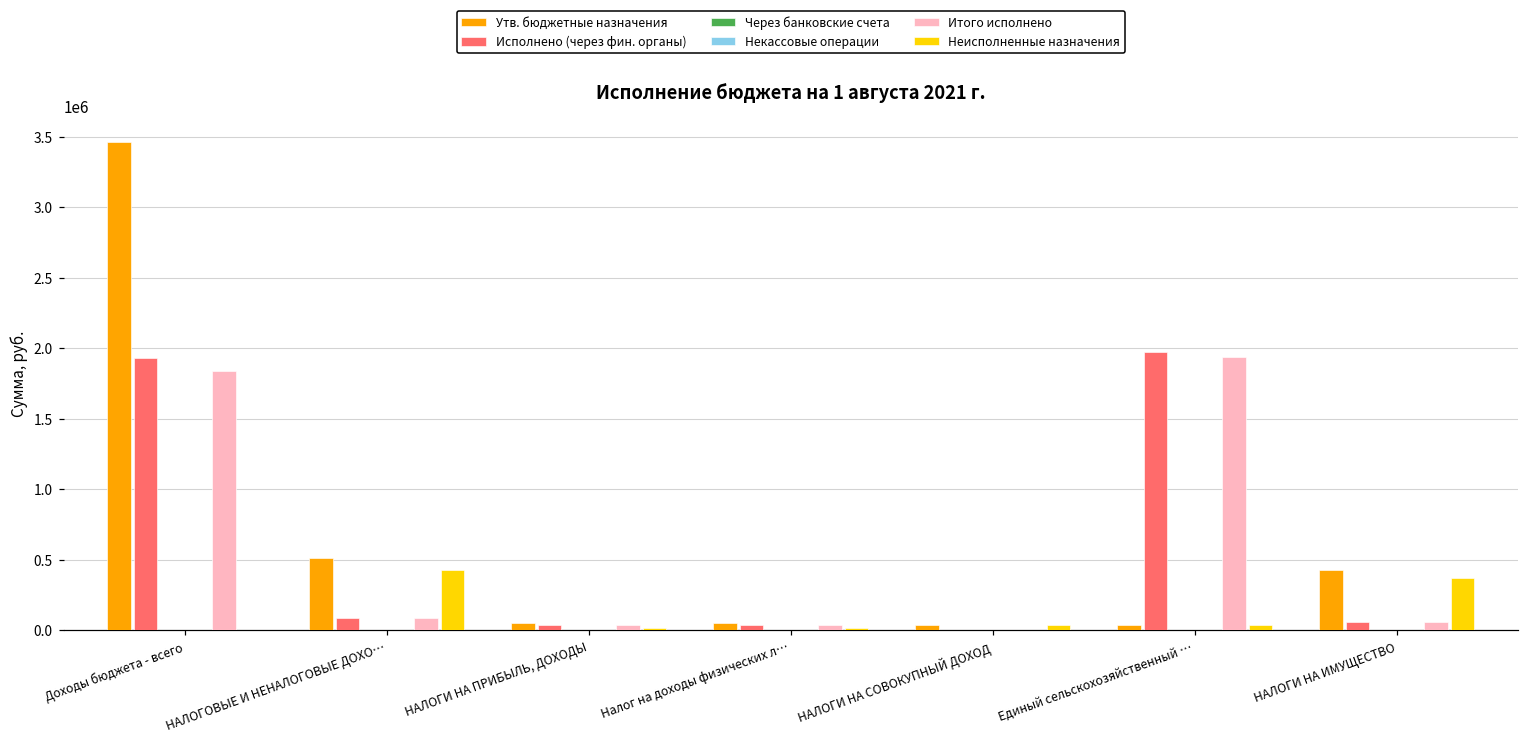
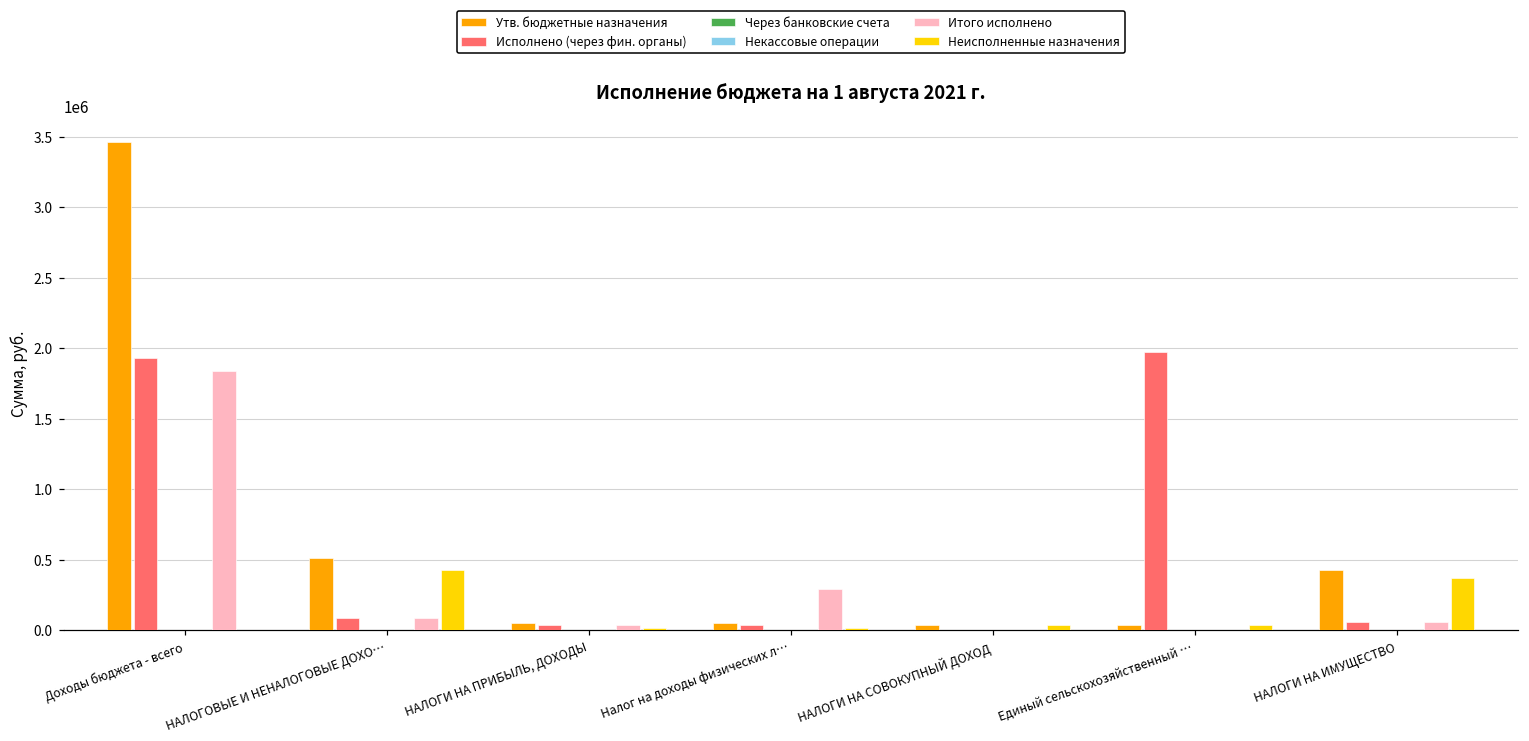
  {
    "Исполнено (через фин. органы)": {
      "Доходы бюджета - всего": 1930000,
      "НАЛОГОВЫЕ И НЕНАЛОГОВЫЕ ДОХО…": 90000,
      "НАЛОГИ НА ПРИБЫЛЬ, ДОХОДЫ": 30000,
      "Налог на доходы физических л…": 30000,
      "Единый сельскохозяйственный …": 1970000,
      "НАЛОГИ НА ИМУЩЕСТВО": 60000
    },
    "Через банковские счета": {
      "Доходы бюджета - всего": 0,
      "НАЛОГОВЫЕ И НЕНАЛОГОВЫЕ ДОХО…": 0,
      "НАЛОГИ НА ПРИБЫЛЬ, ДОХОДЫ": 0,
      "Налог на доходы физических л…": 0,
      "НАЛОГИ НА СОВОКУПНЫЙ ДОХОД": 0,
      "Единый сельскохозяйственный …": 0,
      "НАЛОГИ НА ИМУЩЕСТВО": 0
    },
    "Некассовые операции": {
      "Доходы бюджета - всего": 0,
      "НАЛОГОВЫЕ И НЕНАЛОГОВЫЕ ДОХО…": 0,
      "НАЛОГИ НА ПРИБЫЛЬ, ДОХОДЫ": 0,
      "Налог на доходы физических л…": 0,
      "НАЛОГИ НА СОВОКУПНЫЙ ДОХОД": 0,
      "Единый сельскохозяйственный …": 0,
      "НАЛОГИ НА ИМУЩЕСТВО": 0
    },
    "Итого исполнено": {
      "Доходы бюджета - всего": 1840000,
      "НАЛОГОВЫЕ И НЕНАЛОГОВЫЕ ДОХО…": 90000,
      "НАЛОГИ НА ПРИБЫЛЬ, ДОХОДЫ": 30000,
-     "Налог на доходы физических л…": 30000,
-     "Единый сельскохозяйственный …": 1940000,
+     "Налог на доходы физических л…": 290000,
+     "Единый сельскохозяйственный …": 0,
      "НАЛОГИ НА ИМУЩЕСТВО": 60000
    }
  }
